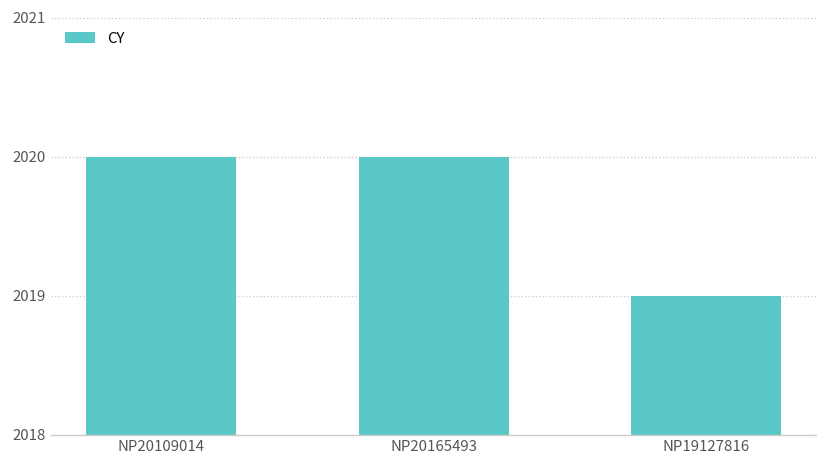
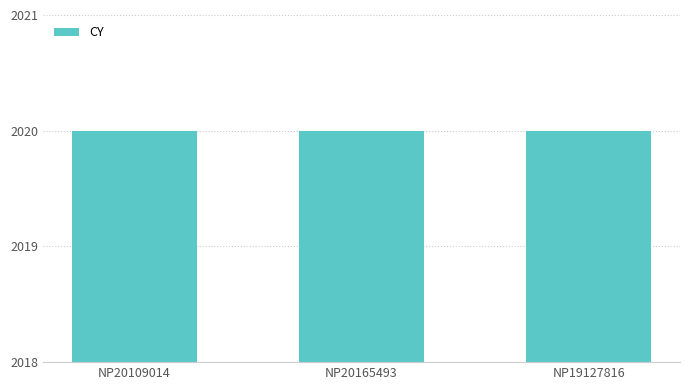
  {
    "NP20109014": 2020,
    "NP20165493": 2020,
-   "NP19127816": 2019
+   "NP19127816": 2020
  }
